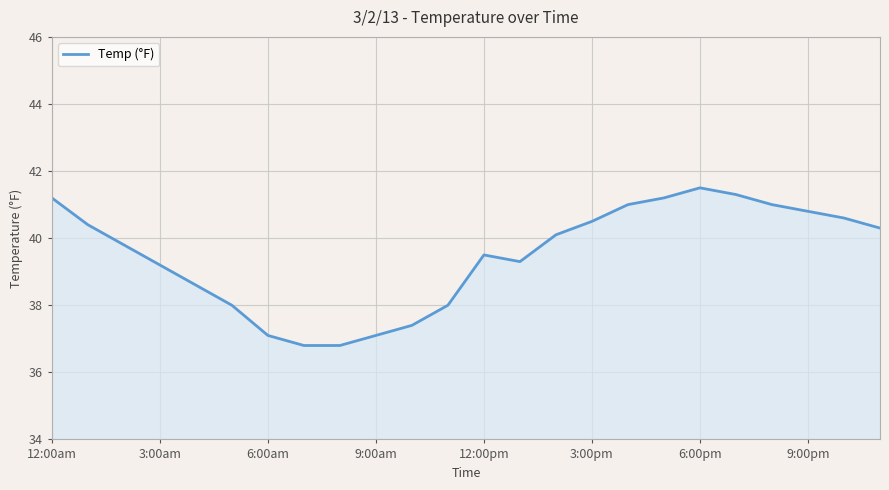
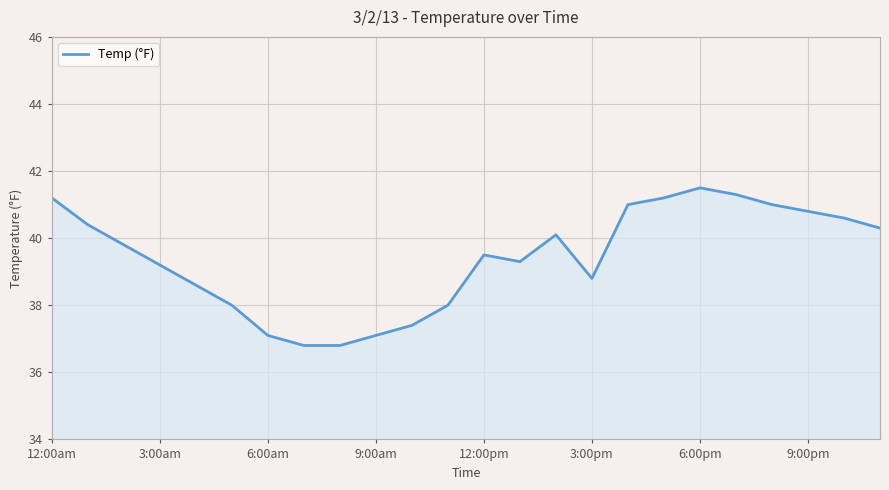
  {
    "12:00am": 41.2,
    "3:00am": 39.2,
    "6:00am": 37.1,
    "9:00am": 37.1,
    "12:00pm": 39.5,
-   "3:00pm": 40.5,
+   "3:00pm": 38.8,
    "6:00pm": 41.5,
    "9:00pm": 40.8
  }
